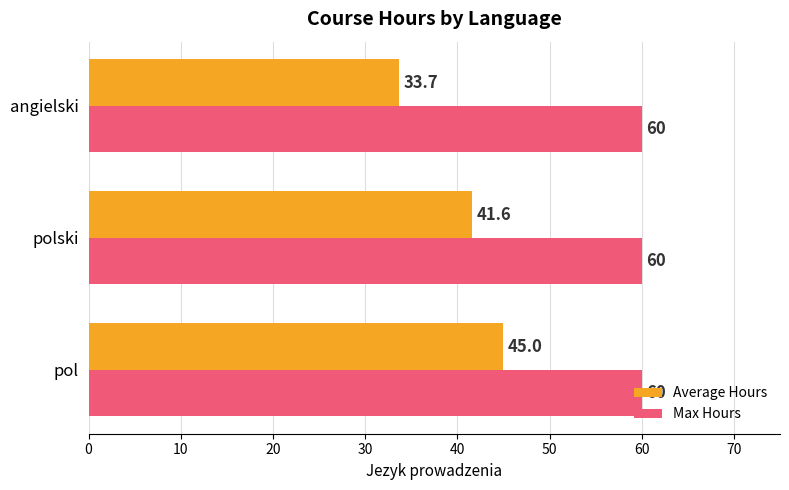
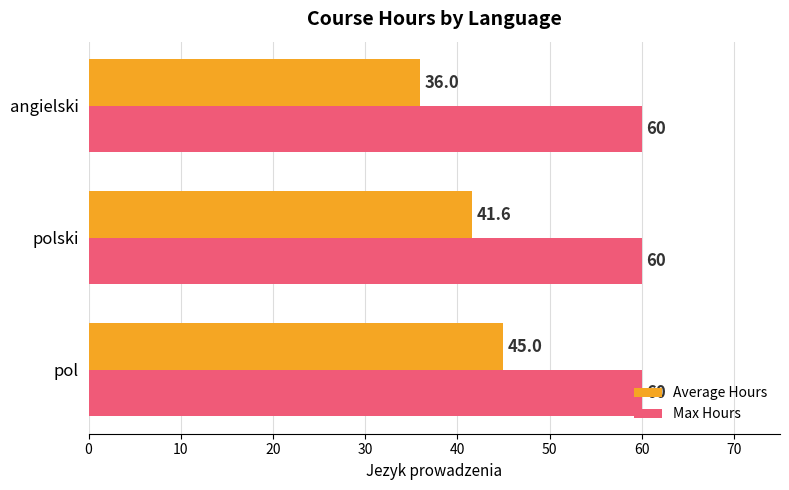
  {
    "Average Hours": {
-     "angielski": 33.7,
+     "angielski": 36.0,
      "polski": 41.6,
      "pol": 45.0
    },
    "Max Hours": {
      "angielski": 60,
      "polski": 60,
      "pol": 60
    }
  }
